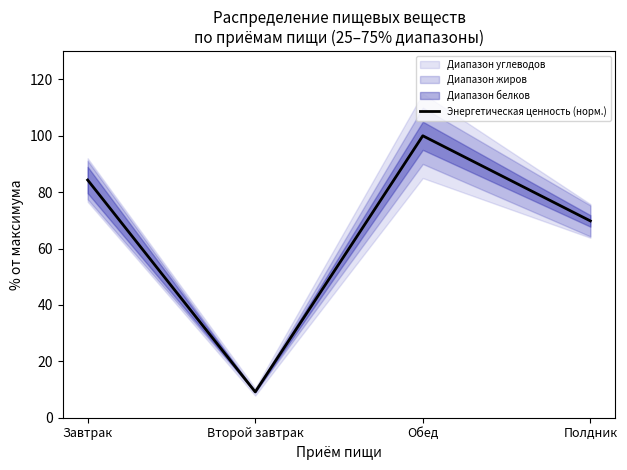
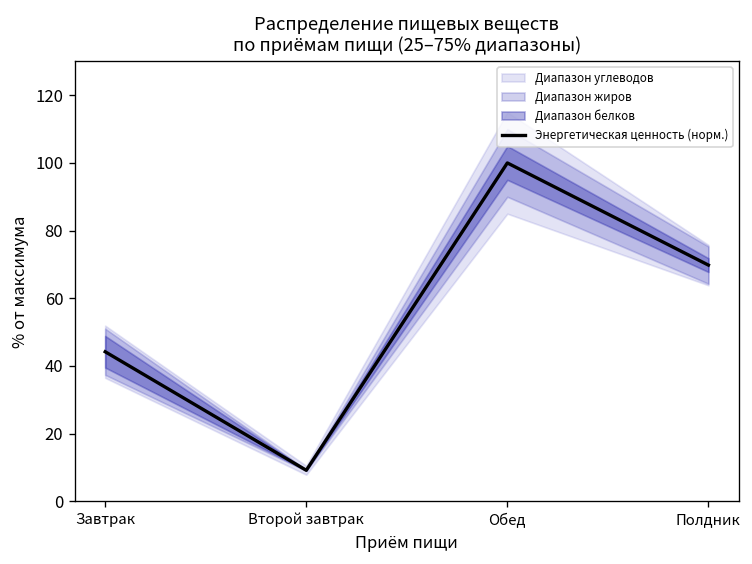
  {
    "Энергетическая ценность (норм.)": {
-     "Завтрак": 84,
+     "Завтрак": 44,
      "Обед": 100,
      "Полдник": 70
    }
  }
